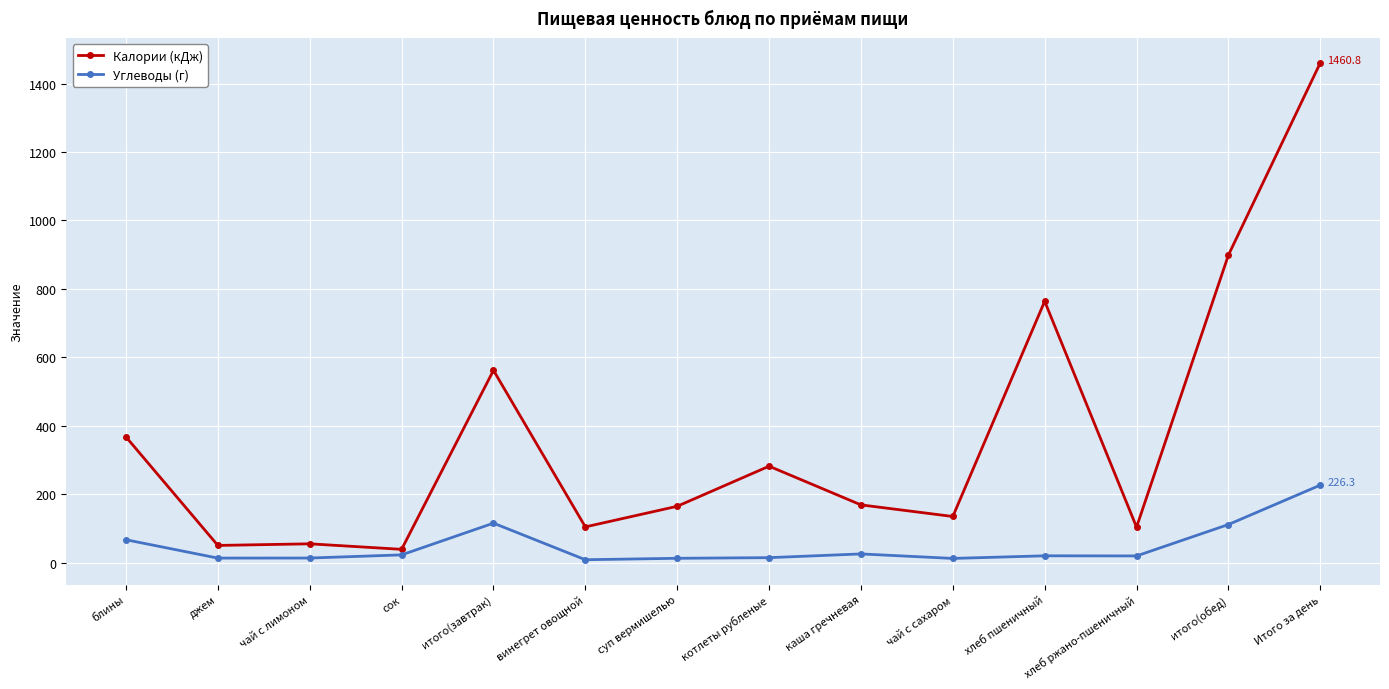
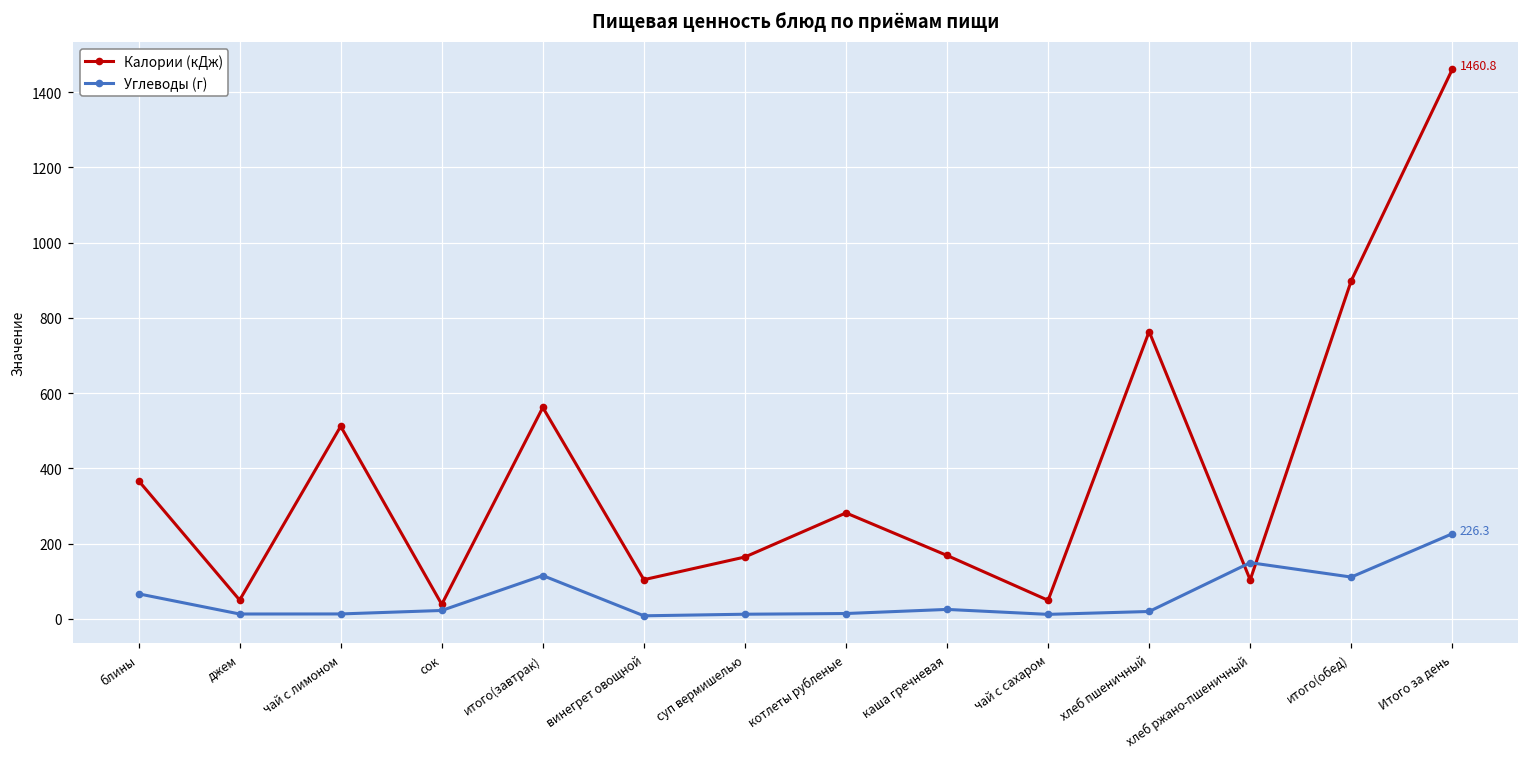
  {
    "Калории (кДж)": {
      "блины": 370,
      "джем": 50,
-     "чай с лимоном": 50,
+     "чай с лимоном": 510,
      "сок": 40,
      "итого(завтрак)": 560,
      "винегрет овощной": 100,
      "суп вермишелью": 160,
      "котлеты рубленые": 280,
      "каша гречневая": 170,
-     "чай с сахаром": 130,
+     "чай с сахаром": 50,
      "хлеб пшеничный": 760,
      "хлеб ржано-пшеничный": 100,
      "итого(обед)": 900
    },
    "Углеводы (г)": {
      "блины": 70,
      "джем": 10,
      "чай с лимоном": 10,
      "сок": 20,
      "итого(завтрак)": 120,
      "винегрет овощной": 10,
      "суп вермишелью": 10,
      "котлеты рубленые": 10,
      "каша гречневая": 30,
      "чай с сахаром": 10,
      "хлеб пшеничный": 20,
-     "хлеб ржано-пшеничный": 20,
+     "хлеб ржано-пшеничный": 150,
      "итого(обед)": 110
    }
  }
